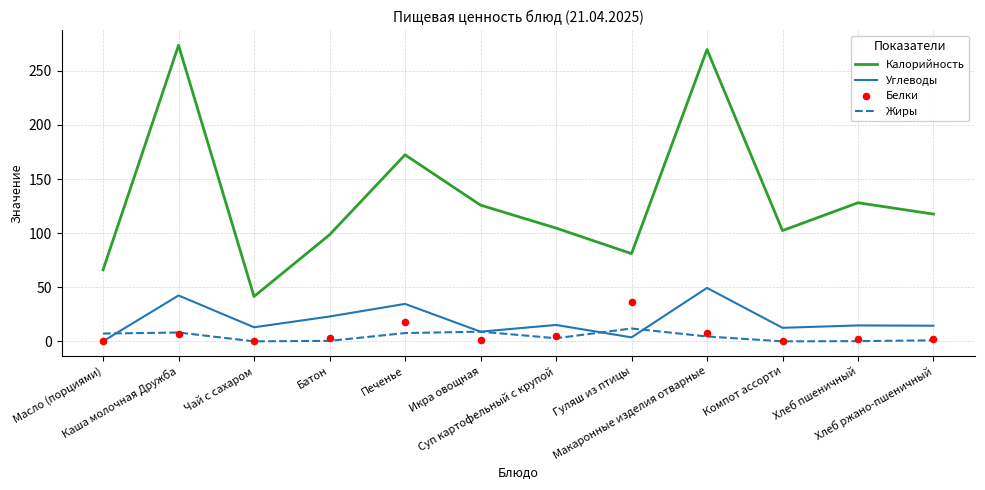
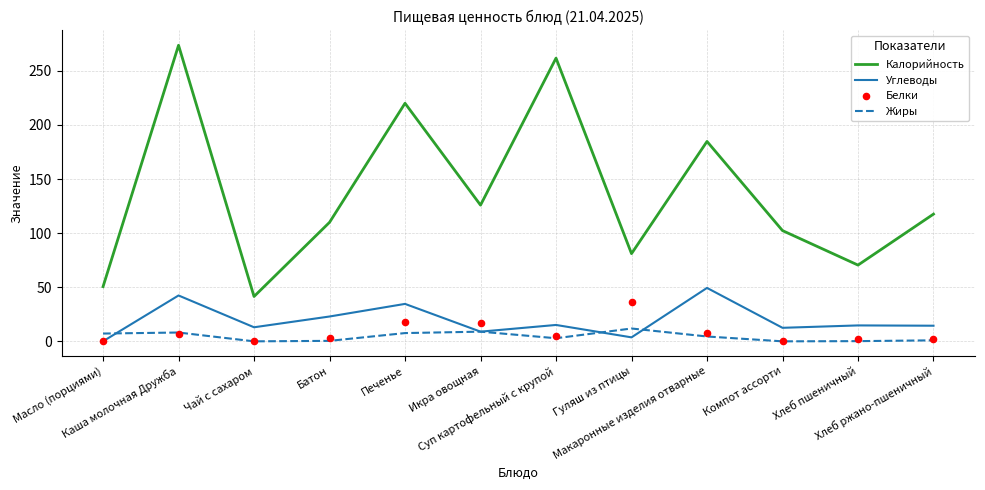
  {
    "Калорийность": {
-     "Масло (порциями)": 66,
+     "Масло (порциями)": 51,
      "Каша молочная Дружба": 274,
      "Чай с сахаром": 41,
-     "Батон": 99,
-     "Печенье": 172,
+     "Батон": 110,
+     "Печенье": 220,
      "Икра овощная": 126,
-     "Суп картофельный с крупой": 105,
+     "Суп картофельный с крупой": 262,
      "Гуляш из птицы": 81,
-     "Макаронные изделия отварные": 270,
+     "Макаронные изделия отварные": 185,
      "Компот ассорти": 102,
-     "Хлеб пшеничный": 128,
+     "Хлеб пшеничный": 71,
      "Хлеб ржано-пшеничный": 118
    },
    "Белки": {
-     "Икра овощная": 2
+     "Икра овощная": 17
    }
  }
